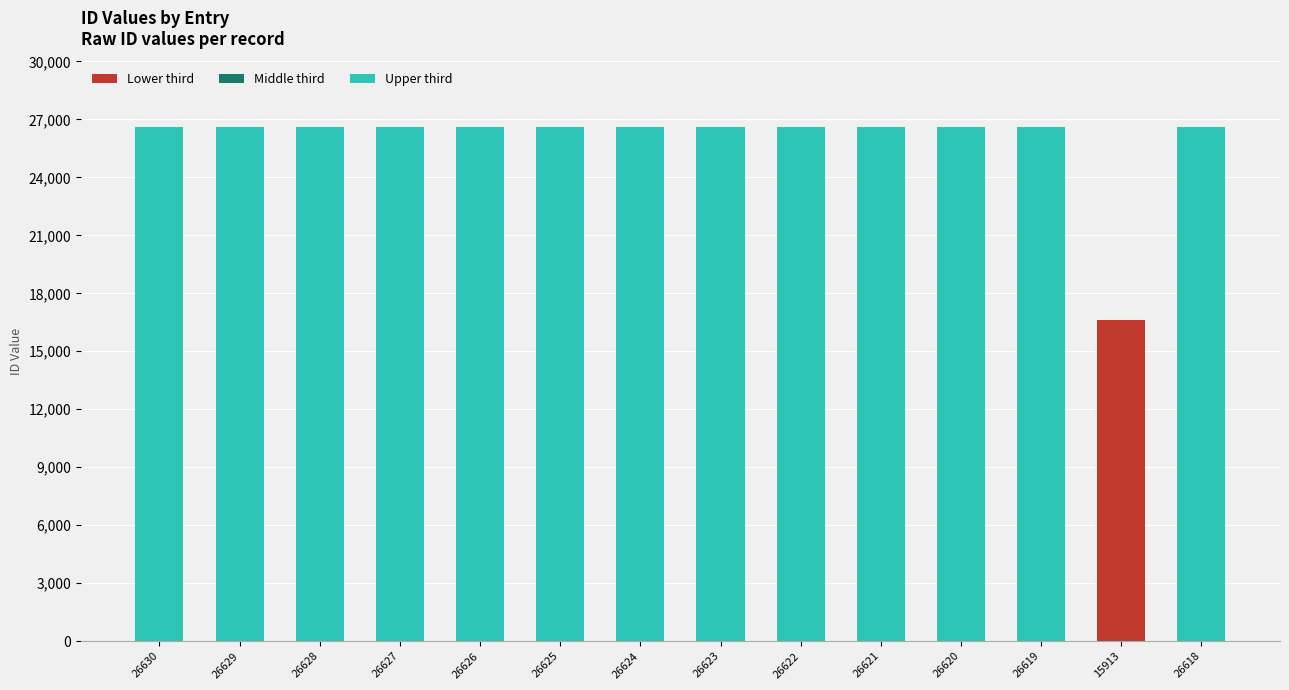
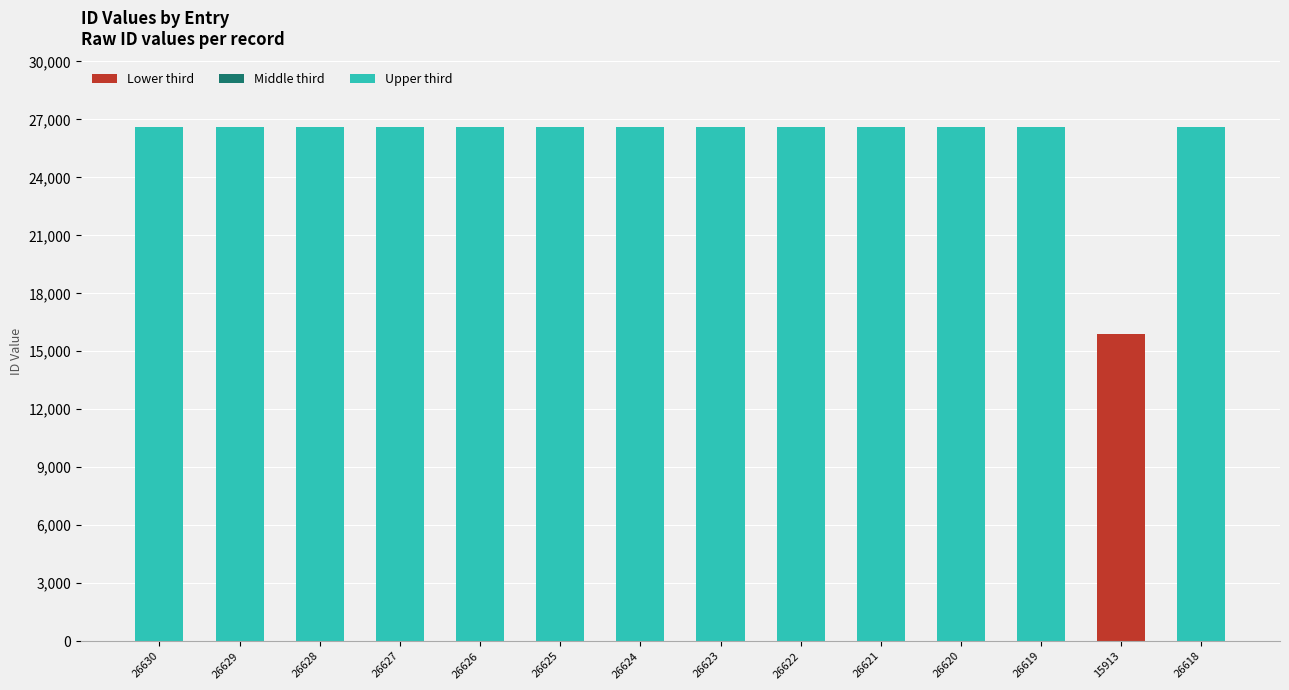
  {
    "Lower third": {
      "26630": "0",
      "26629": "0",
      "26628": "0",
      "26627": "0",
      "26626": "0",
      "26625": "0",
      "26624": "0",
      "26623": "0",
      "26622": "0",
      "26621": "0",
      "26620": "0",
      "26619": "0",
-     "15913": "16,600",
+     "15913": "15,900",
      "26618": "0"
    },
    "Middle third": {
      "26630": "0",
      "26629": "0",
      "26628": "0",
      "26627": "0",
      "26626": "0",
      "26625": "0",
      "26624": "0",
      "26623": "0",
      "26622": "0",
      "26621": "0",
      "26620": "0",
      "26619": "0",
      "15913": "0",
      "26618": "0"
    },
    "Upper third": {
      "26630": "26,600",
      "26629": "26,600",
      "26628": "26,600",
      "26627": "26,600",
      "26626": "26,600",
      "26625": "26,600",
      "26624": "26,600",
      "26623": "26,600",
      "26622": "26,600",
      "26621": "26,600",
      "26620": "26,600",
      "26619": "26,600",
      "15913": "0",
      "26618": "26,600"
    }
  }
